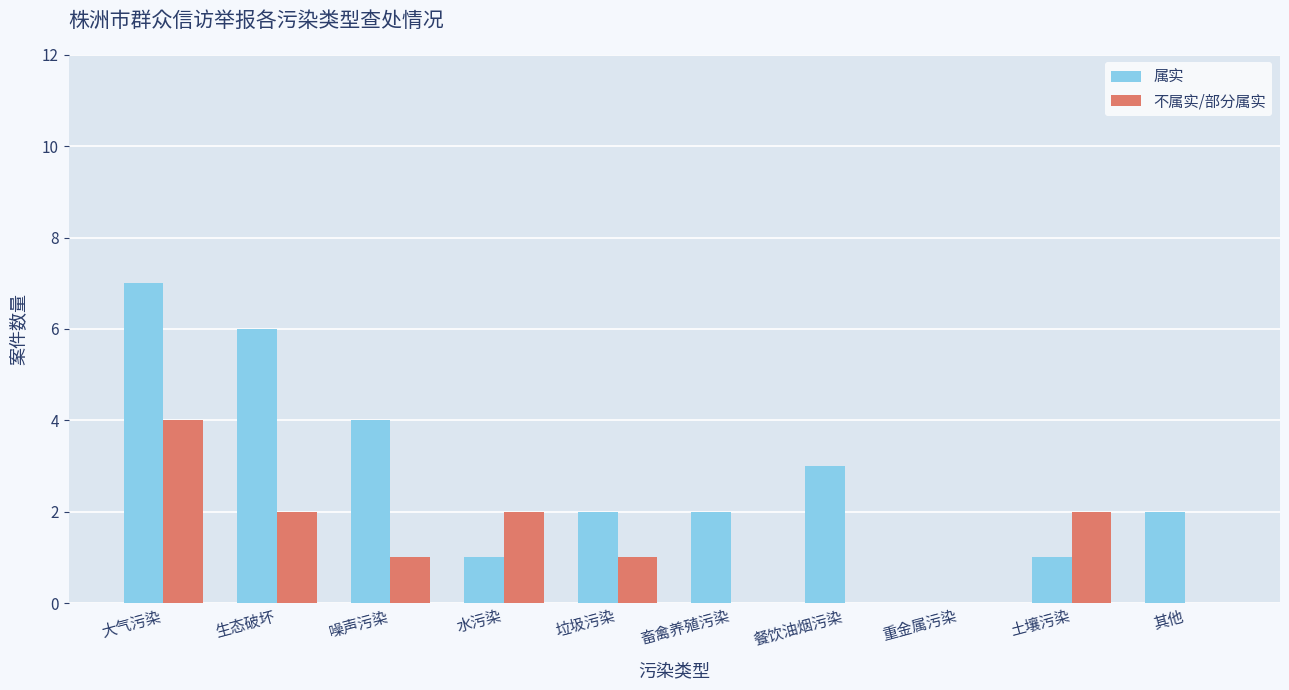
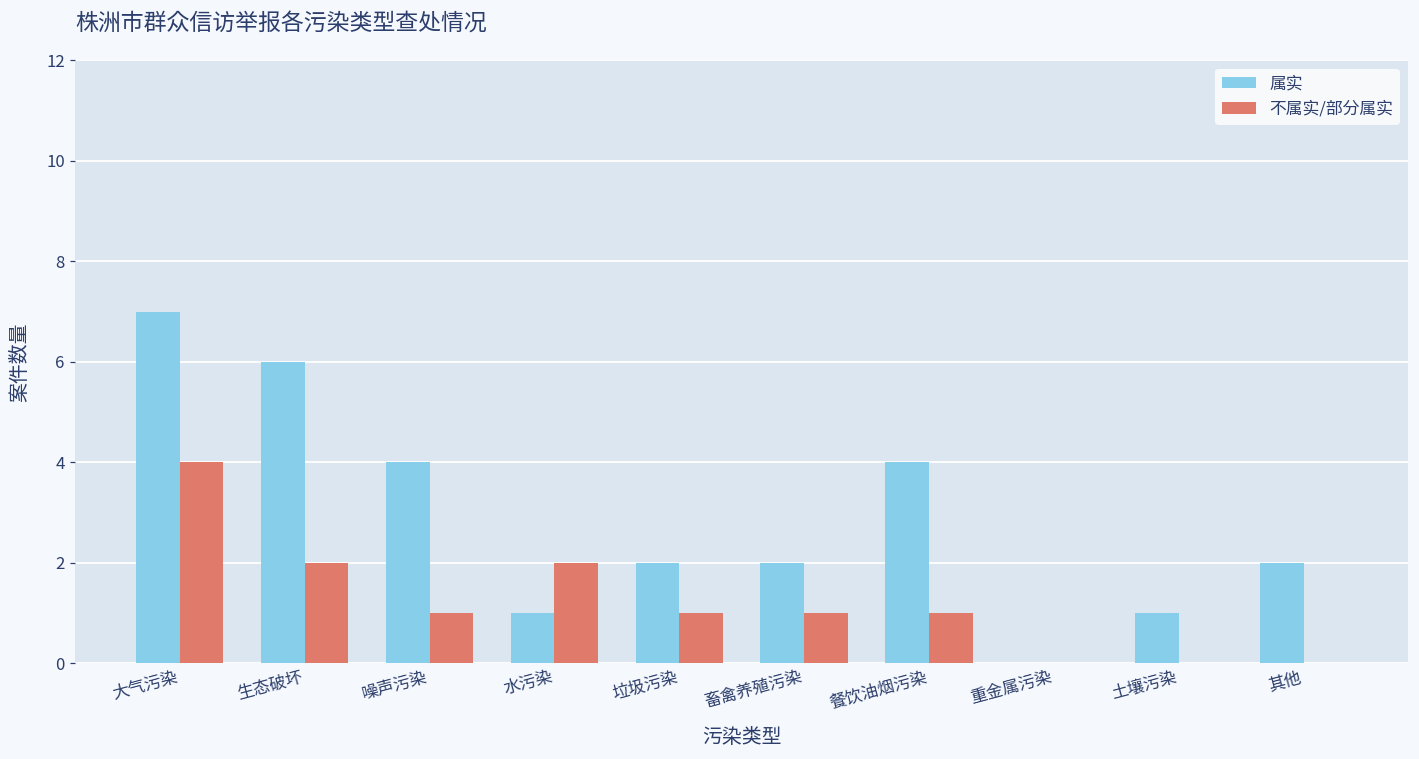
  {
    "属实": {
      "大气污染": 7,
      "生态破坏": 6,
      "噪声污染": 4,
      "水污染": 1,
      "垃圾污染": 2,
      "畜禽养殖污染": 2,
-     "餐饮油烟污染": 3,
+     "餐饮油烟污染": 4,
      "重金属污染": 0,
      "土壤污染": 1,
      "其他": 2
    },
    "不属实/部分属实": {
      "大气污染": 4,
      "生态破坏": 2,
      "噪声污染": 1,
      "水污染": 2,
      "垃圾污染": 1,
-     "畜禽养殖污染": 0,
-     "餐饮油烟污染": 0,
+     "畜禽养殖污染": 1,
+     "餐饮油烟污染": 1,
      "重金属污染": 0,
-     "土壤污染": 2,
+     "土壤污染": 0,
      "其他": 0
    }
  }
